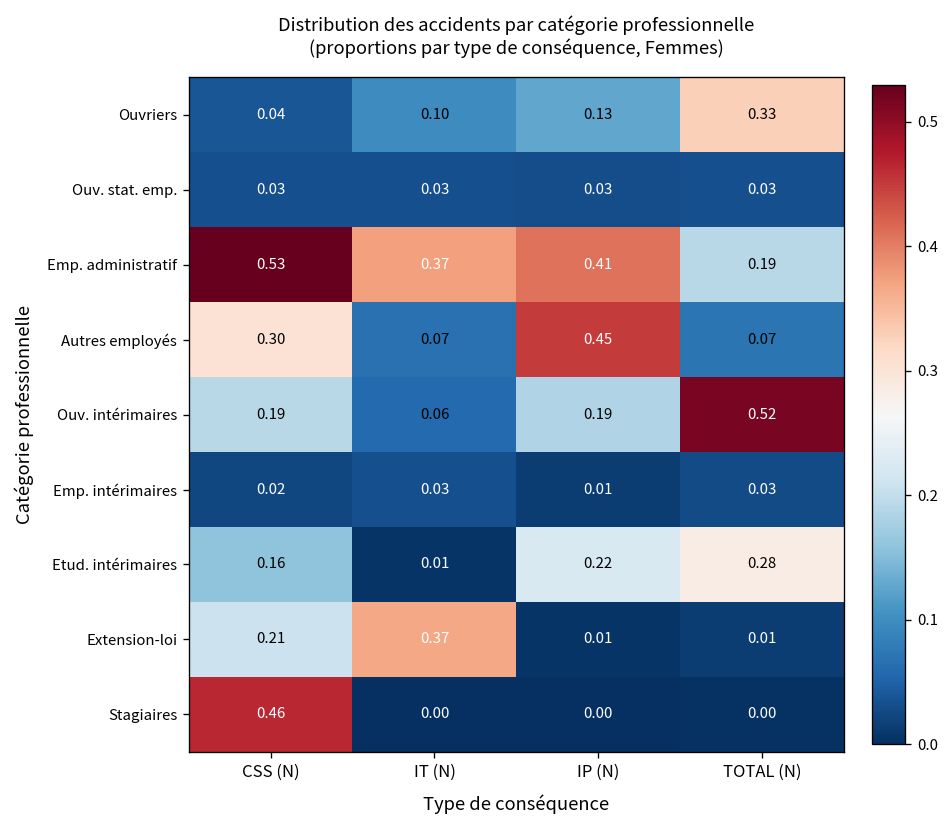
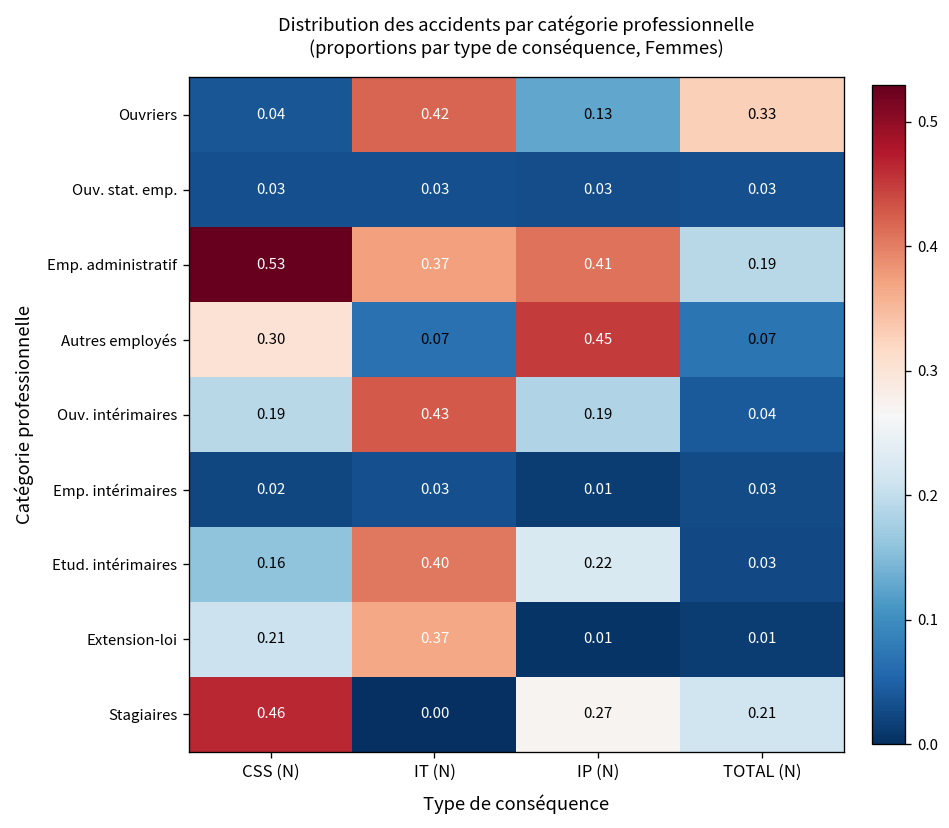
  {
    "Ouvriers": {
      "CSS (N)": 0.04,
-     "IT (N)": 0.10,
+     "IT (N)": 0.42,
      "IP (N)": 0.13,
      "TOTAL (N)": 0.33
    },
    "Ouv. stat. emp.": {
      "CSS (N)": 0.03,
      "IT (N)": 0.03,
      "IP (N)": 0.03,
      "TOTAL (N)": 0.03
    },
    "Emp. administratif": {
      "CSS (N)": 0.53,
      "IT (N)": 0.37,
      "IP (N)": 0.41,
      "TOTAL (N)": 0.19
    },
    "Autres employés": {
      "CSS (N)": 0.30,
      "IT (N)": 0.07,
      "IP (N)": 0.45,
      "TOTAL (N)": 0.07
    },
    "Ouv. intérimaires": {
      "CSS (N)": 0.19,
-     "IT (N)": 0.06,
+     "IT (N)": 0.43,
      "IP (N)": 0.19,
-     "TOTAL (N)": 0.52
+     "TOTAL (N)": 0.04
    },
    "Emp. intérimaires": {
      "CSS (N)": 0.02,
      "IT (N)": 0.03,
      "IP (N)": 0.01,
      "TOTAL (N)": 0.03
    },
    "Etud. intérimaires": {
      "CSS (N)": 0.16,
-     "IT (N)": 0.01,
+     "IT (N)": 0.40,
      "IP (N)": 0.22,
-     "TOTAL (N)": 0.28
+     "TOTAL (N)": 0.03
    },
    "Extension-loi": {
      "CSS (N)": 0.21,
      "IT (N)": 0.37,
      "IP (N)": 0.01,
      "TOTAL (N)": 0.01
    },
    "Stagiaires": {
      "CSS (N)": 0.46,
      "IT (N)": 0.00,
-     "IP (N)": 0.00,
-     "TOTAL (N)": 0.00
+     "IP (N)": 0.27,
+     "TOTAL (N)": 0.21
    }
  }
